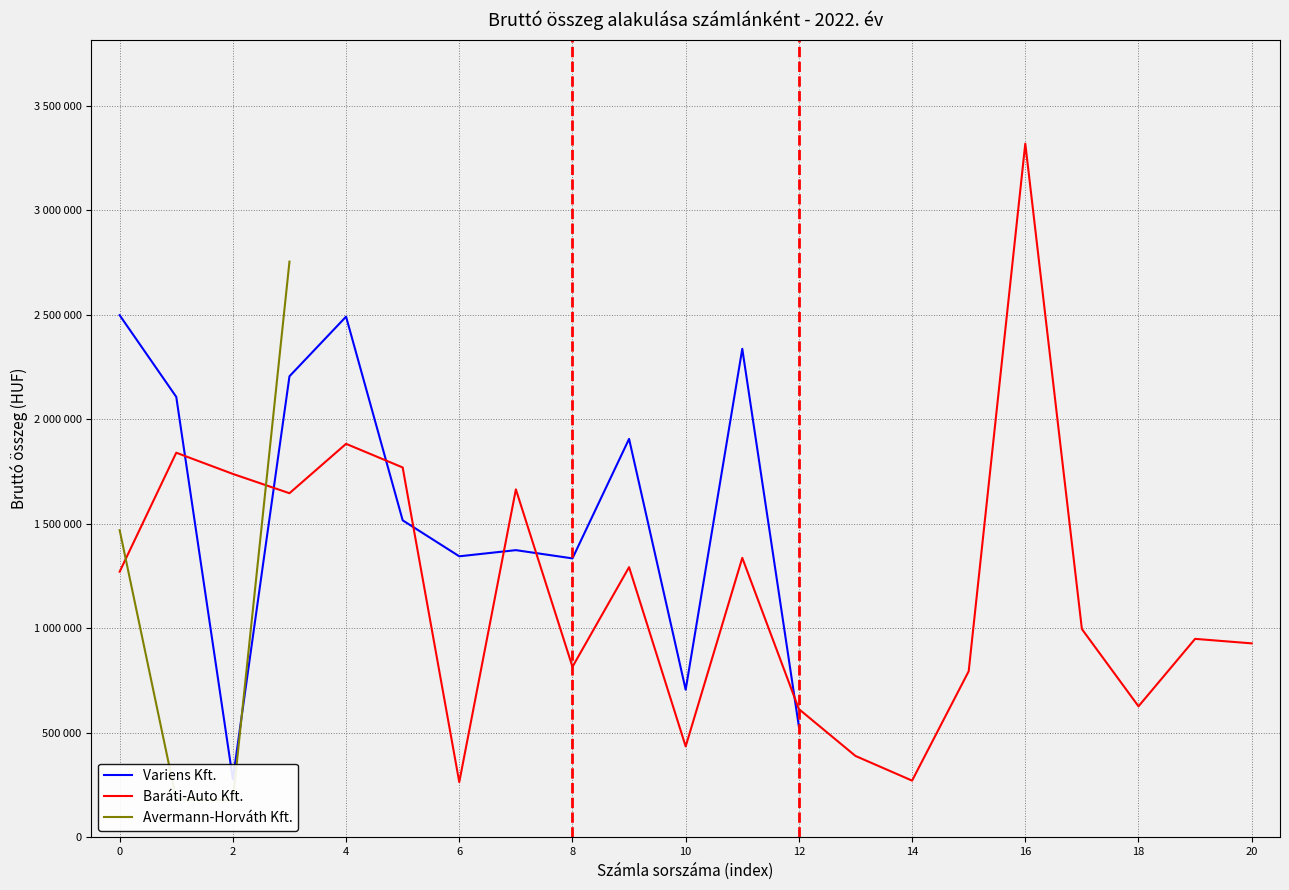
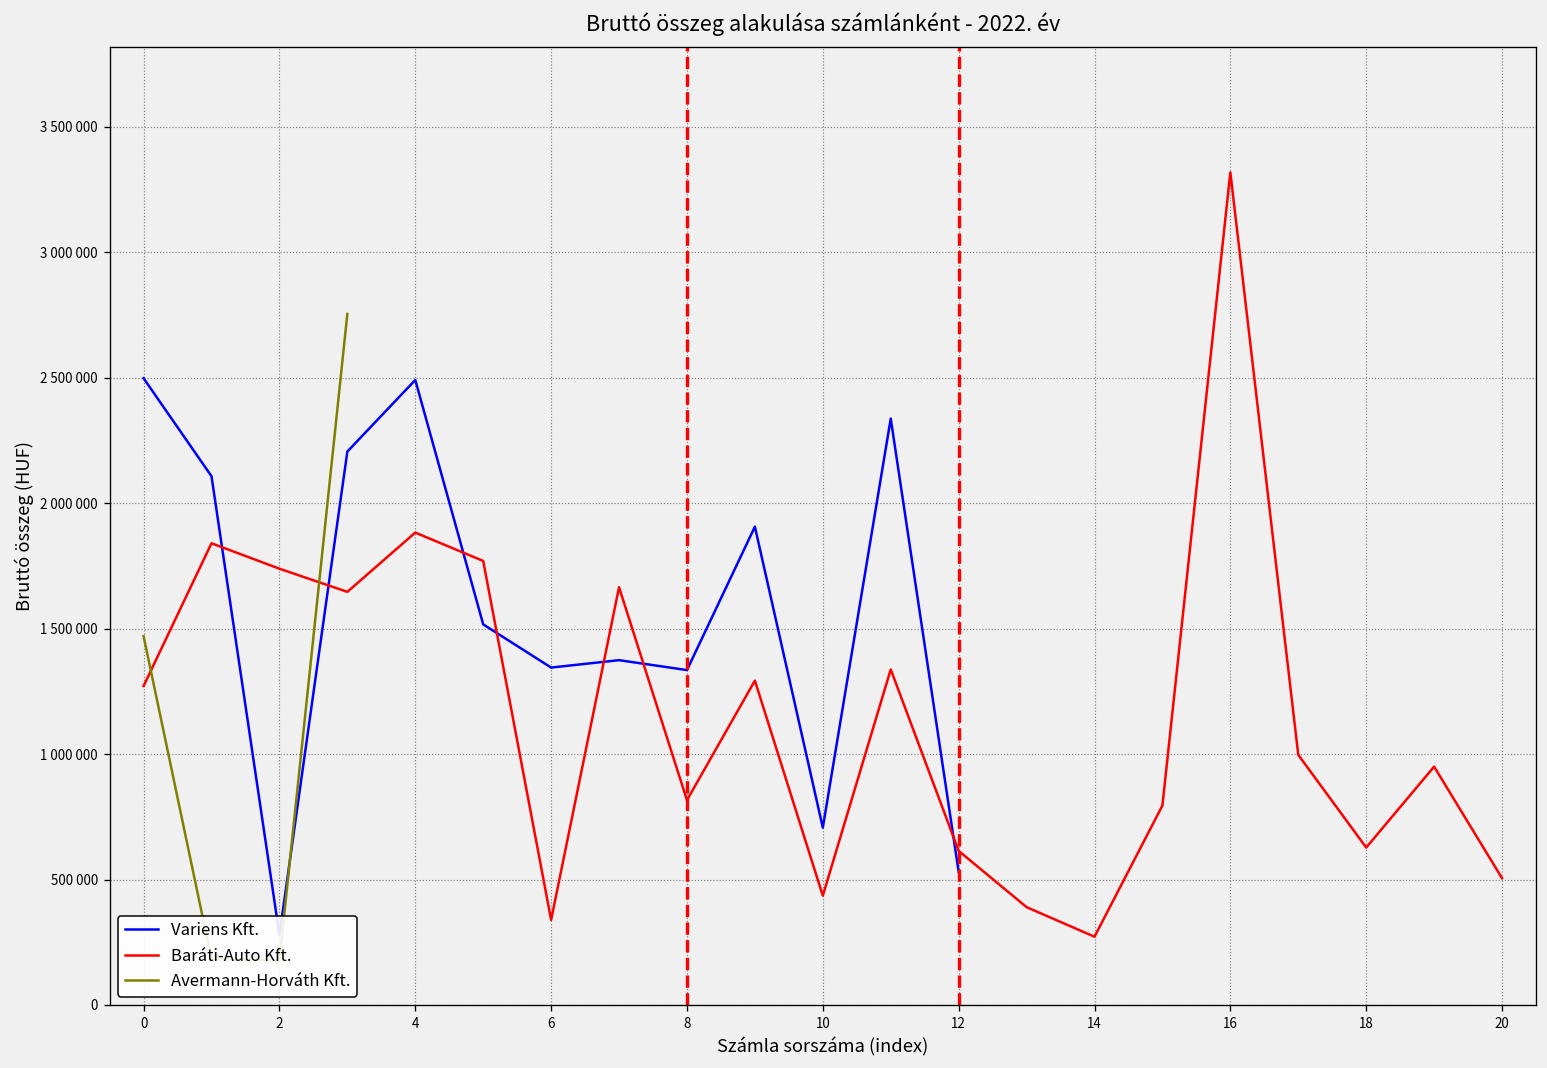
  {
    "Variens Kft.": {
      "0": 2500000,
      "4": 2490000,
      "6": 1340000,
      "8": 1330000,
      "10": 710000,
      "12": 530000
    },
    "Baráti-Auto Kft.": {
      "0": 1270000,
      "2": 1740000,
      "4": 1880000,
-     "6": 260000,
+     "6": 340000,
      "8": 820000,
      "10": 440000,
      "12": 610000,
      "14": 270000,
      "16": 3320000,
      "18": 630000,
-     "20": 930000
+     "20": 510000
    },
    "Avermann-Horváth Kft.": {
      "0": 1470000
    }
  }
